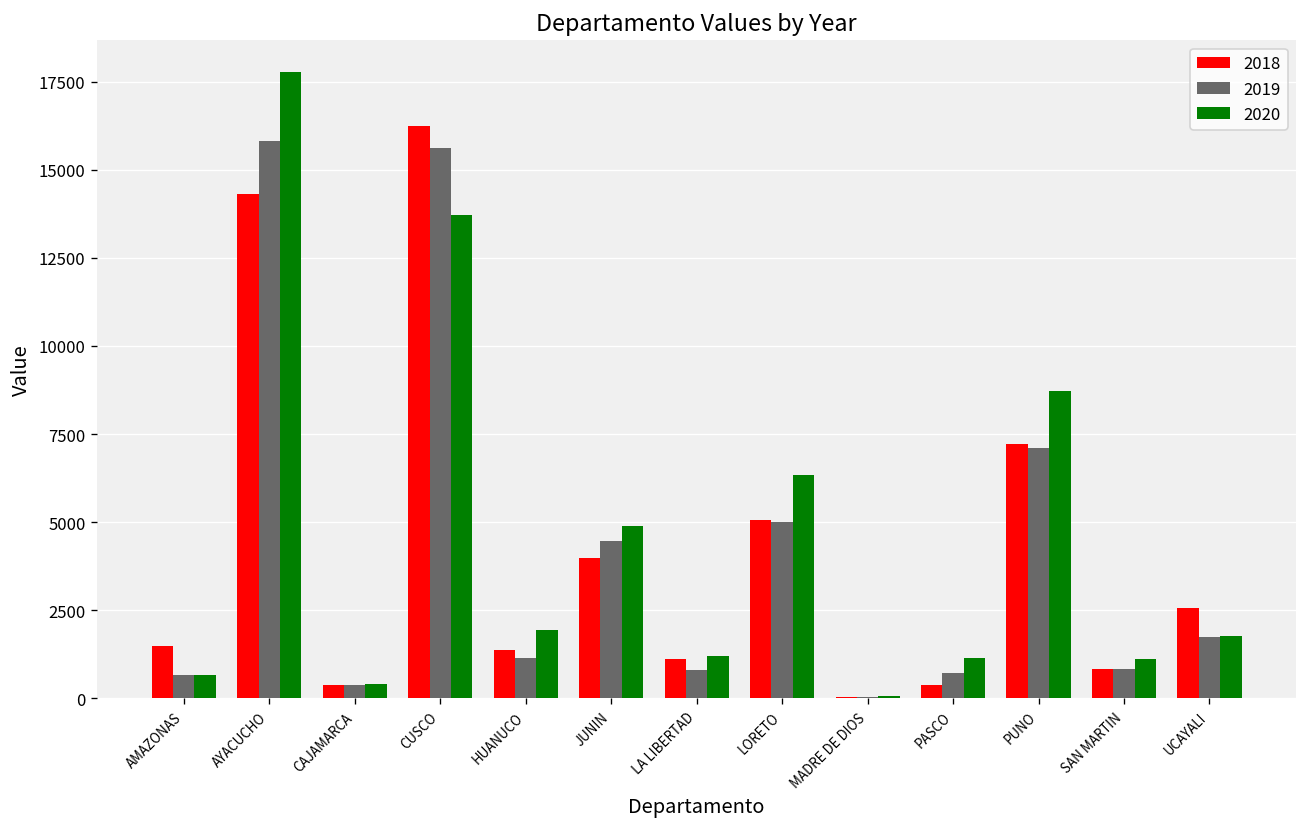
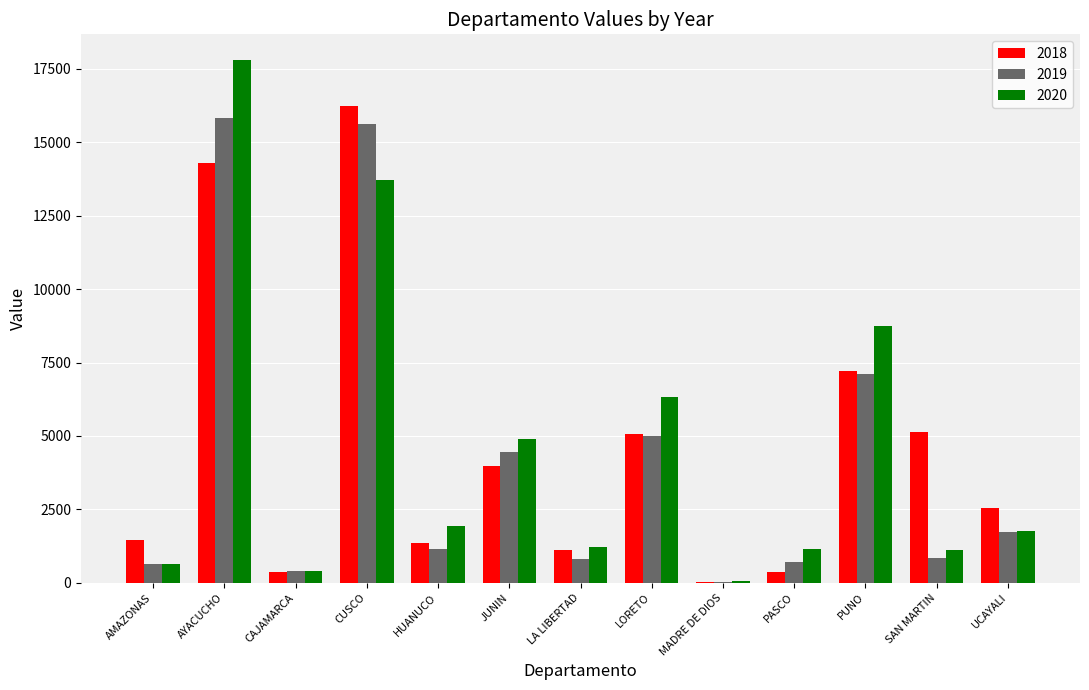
  {
    "2018": {
      "AMAZONAS": 1500,
      "AYACUCHO": 14300,
      "CAJAMARCA": 400,
      "CUSCO": 16200,
      "HUANUCO": 1400,
      "JUNIN": 4000,
      "LA LIBERTAD": 1100,
      "LORETO": 5100,
      "PASCO": 400,
      "PUNO": 7200,
-     "SAN MARTIN": 800,
+     "SAN MARTIN": 5100,
      "UCAYALI": 2600
    },
    "2019": {
      "AMAZONAS": 700,
      "AYACUCHO": 15800,
      "CAJAMARCA": 400,
      "CUSCO": 15600,
      "HUANUCO": 1100,
      "JUNIN": 4500,
      "LA LIBERTAD": 800,
      "LORETO": 5000,
      "PASCO": 700,
      "PUNO": 7100,
      "SAN MARTIN": 800,
      "UCAYALI": 1700
    },
    "2020": {
      "AMAZONAS": 700,
      "AYACUCHO": 17800,
      "CAJAMARCA": 400,
      "CUSCO": 13700,
      "HUANUCO": 1900,
      "JUNIN": 4900,
      "LA LIBERTAD": 1200,
      "LORETO": 6300,
      "PASCO": 1200,
      "PUNO": 8700,
      "SAN MARTIN": 1100,
      "UCAYALI": 1800
    }
  }
